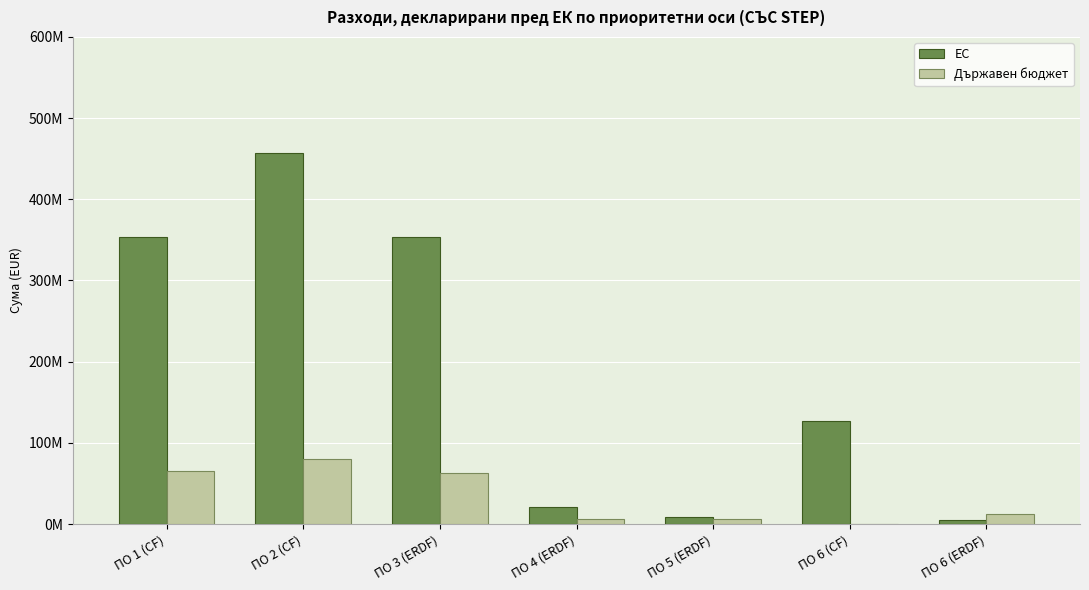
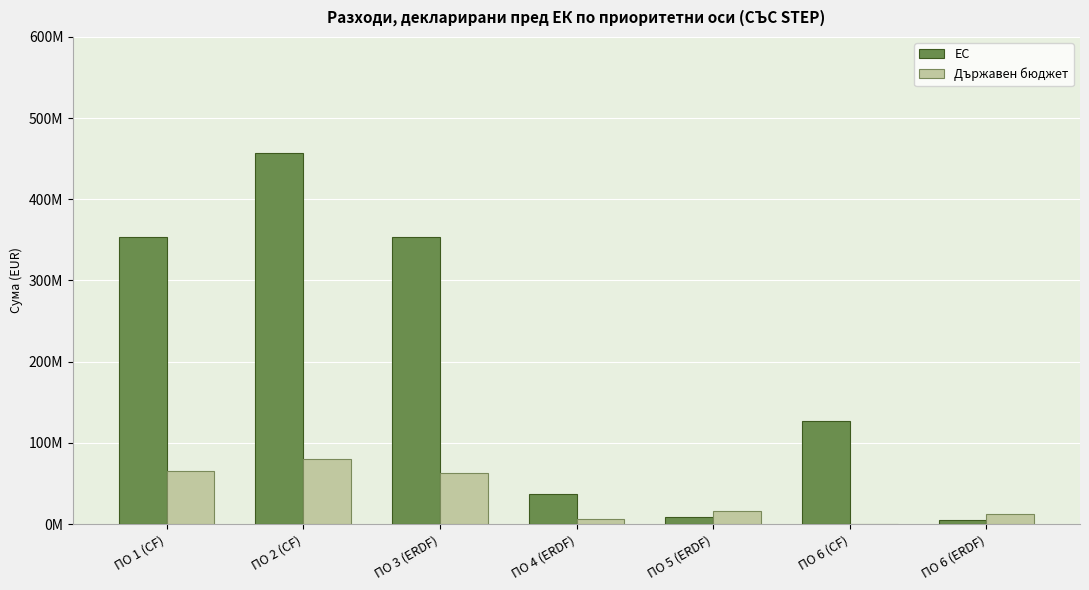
  {
    "EC": {
      "ПО 1 (CF)": 350000000,
      "ПО 2 (CF)": 460000000,
      "ПО 3 (ERDF)": 350000000,
-     "ПО 4 (ERDF)": 20000000,
+     "ПО 4 (ERDF)": 40000000,
      "ПО 5 (ERDF)": 10000000,
      "ПО 6 (CF)": 130000000,
      "ПО 6 (ERDF)": 0
    },
    "Държавен бюджет": {
      "ПО 1 (CF)": 70000000,
      "ПО 2 (CF)": 80000000,
      "ПО 3 (ERDF)": 60000000,
      "ПО 4 (ERDF)": 10000000,
-     "ПО 5 (ERDF)": 10000000,
+     "ПО 5 (ERDF)": 20000000,
      "ПО 6 (CF)": 0,
      "ПО 6 (ERDF)": 10000000
    }
  }
